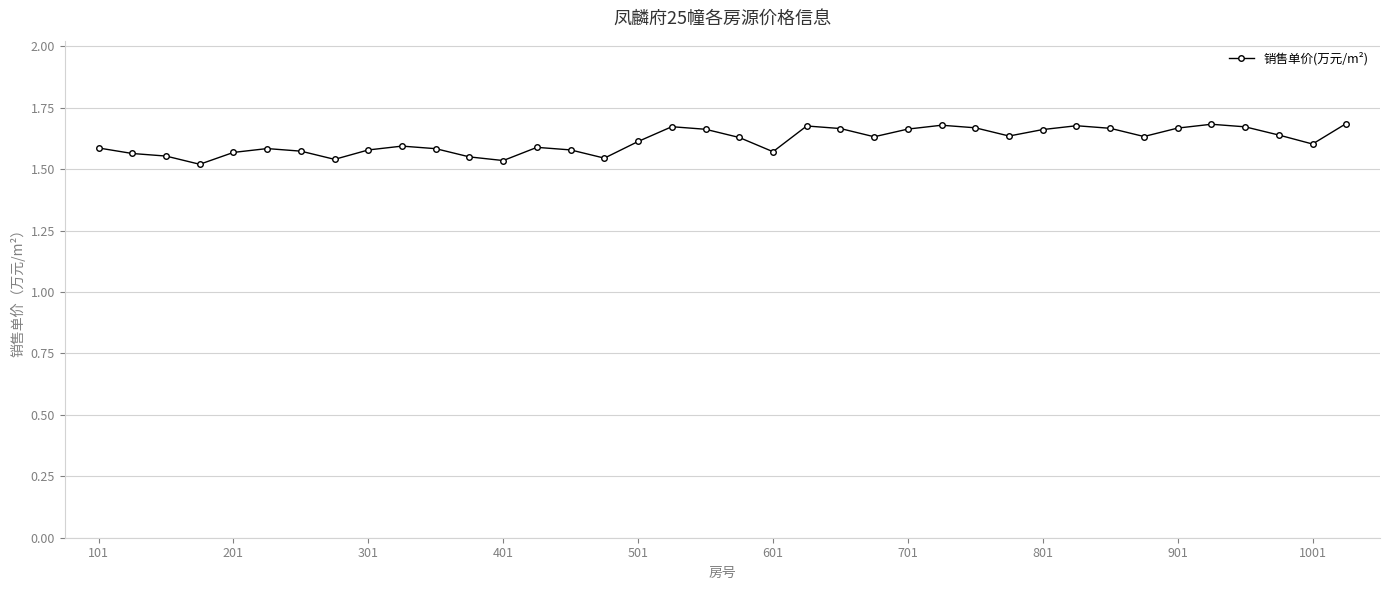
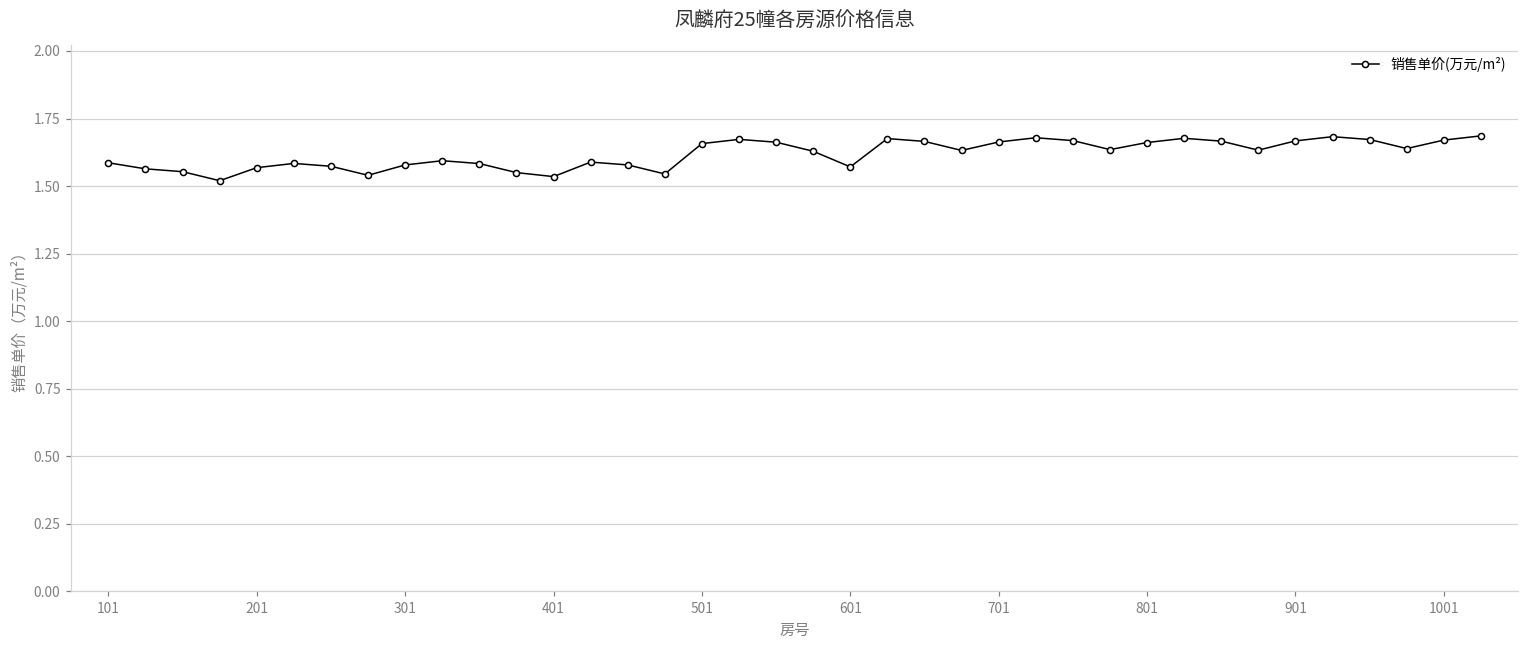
  {
    "101": 1.59,
    "201": 1.57,
    "301": 1.58,
    "401": 1.54,
-   "501": 1.61,
+   "501": 1.66,
    "601": 1.57,
    "701": 1.66,
    "801": 1.66,
    "901": 1.67,
-   "1001": 1.60
+   "1001": 1.67
  }
